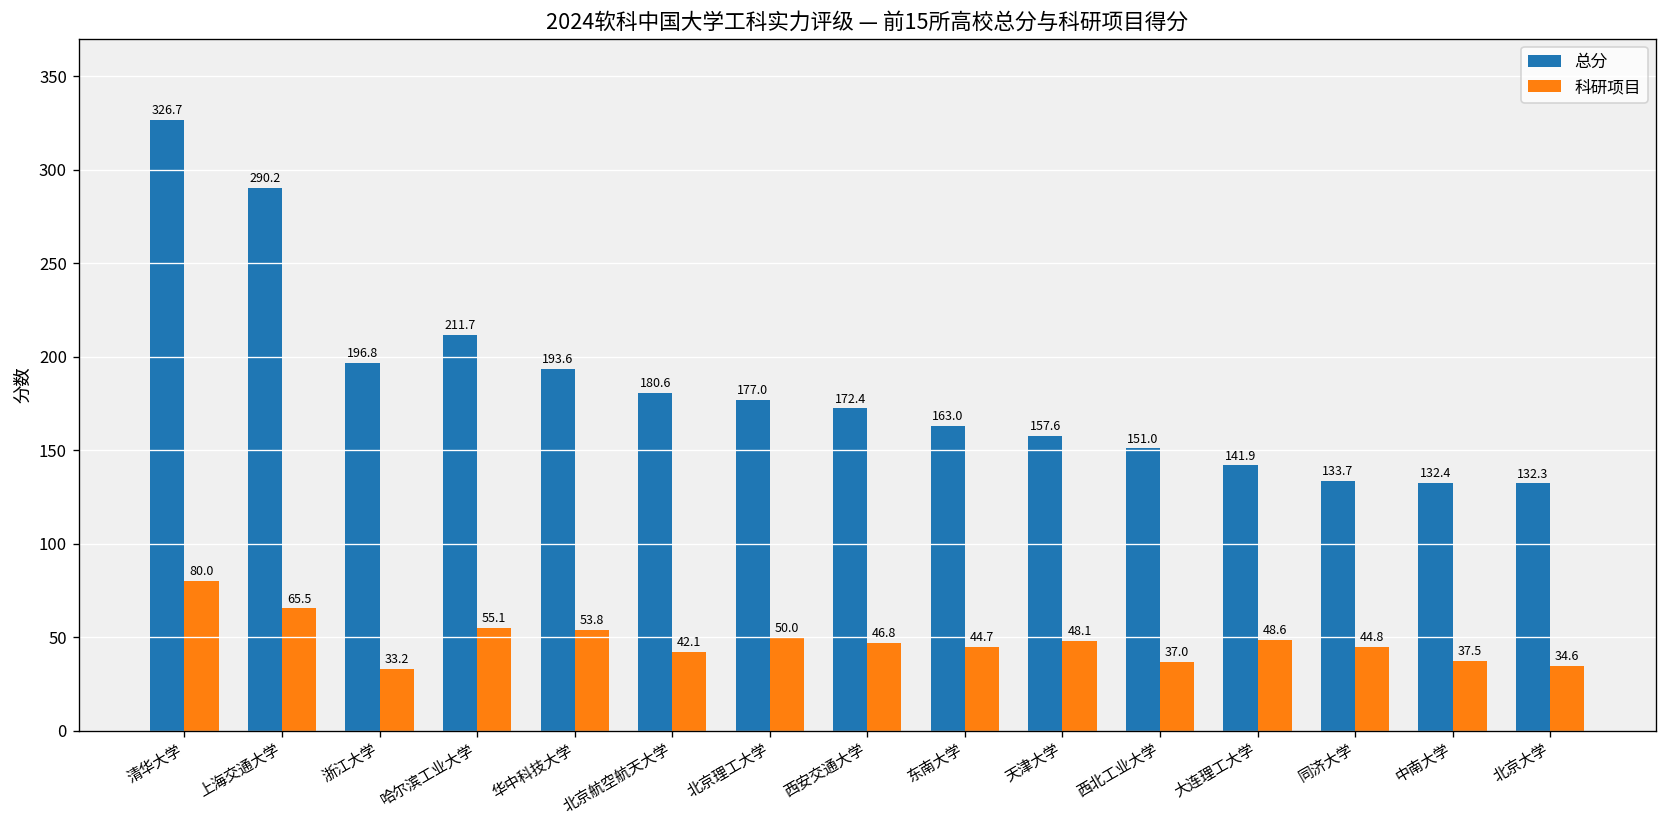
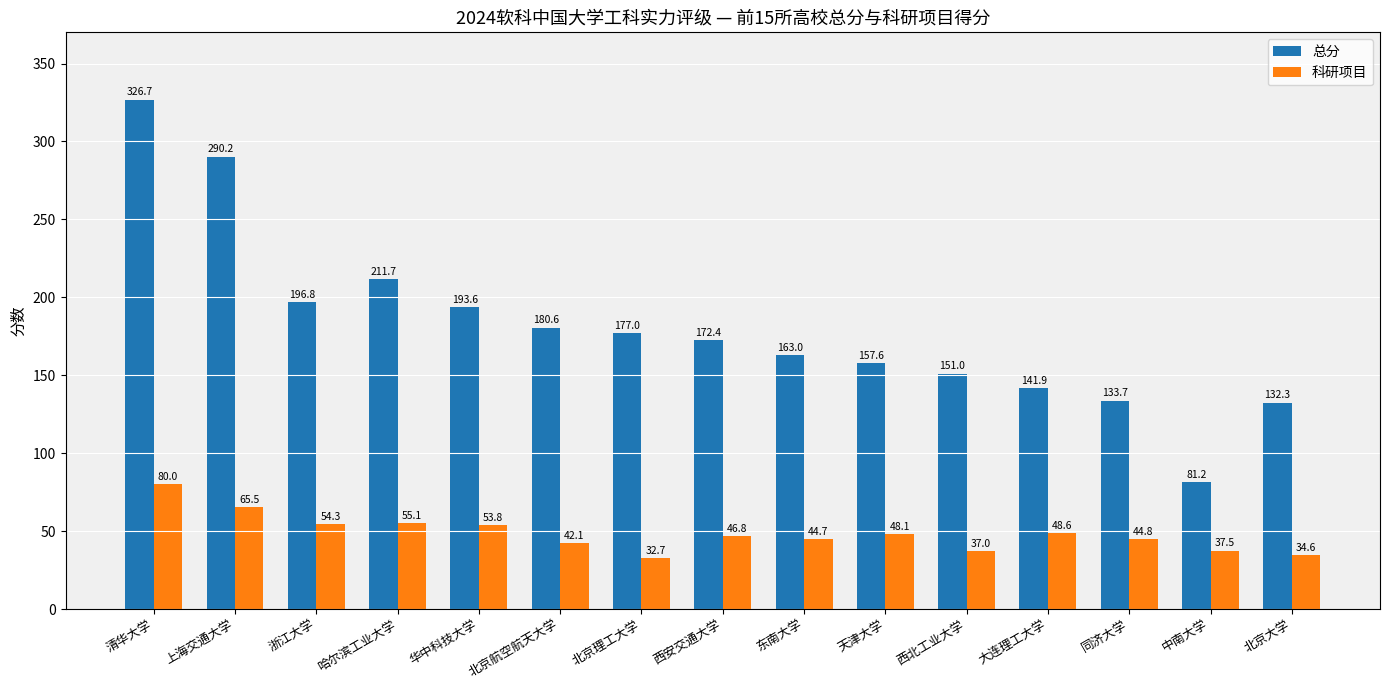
  {
    "总分": {
      "清华大学": 326.7,
      "上海交通大学": 290.2,
      "浙江大学": 196.8,
      "哈尔滨工业大学": 211.7,
      "华中科技大学": 193.6,
      "北京航空航天大学": 180.6,
      "北京理工大学": 177.0,
      "西安交通大学": 172.4,
      "东南大学": 163.0,
      "天津大学": 157.6,
      "西北工业大学": 151.0,
      "大连理工大学": 141.9,
      "同济大学": 133.7,
-     "中南大学": 132.4,
+     "中南大学": 81.2,
      "北京大学": 132.3
    },
    "科研项目": {
      "清华大学": 80.0,
      "上海交通大学": 65.5,
-     "浙江大学": 33.2,
+     "浙江大学": 54.3,
      "哈尔滨工业大学": 55.1,
      "华中科技大学": 53.8,
      "北京航空航天大学": 42.1,
-     "北京理工大学": 50.0,
+     "北京理工大学": 32.7,
      "西安交通大学": 46.8,
      "东南大学": 44.7,
      "天津大学": 48.1,
      "西北工业大学": 37.0,
      "大连理工大学": 48.6,
      "同济大学": 44.8,
      "中南大学": 37.5,
      "北京大学": 34.6
    }
  }
